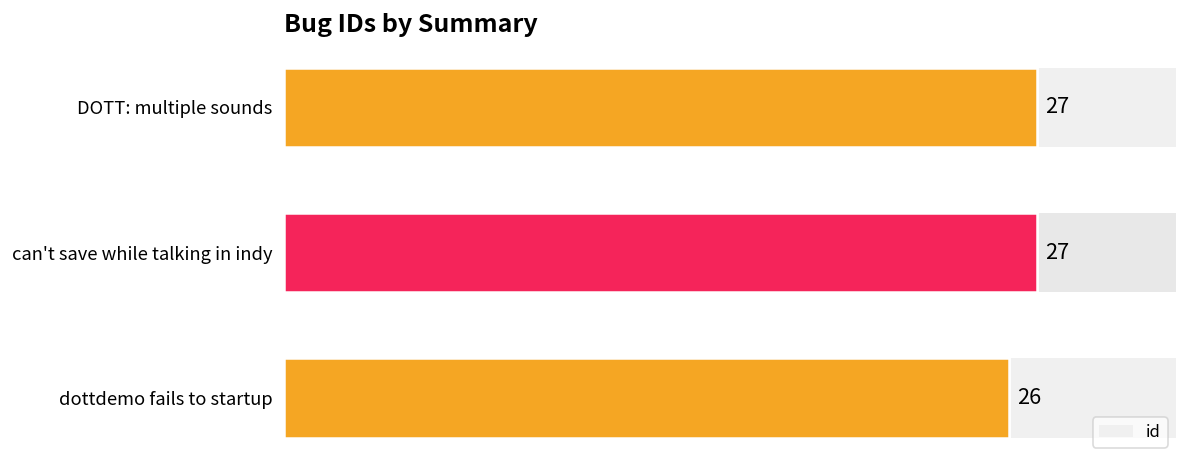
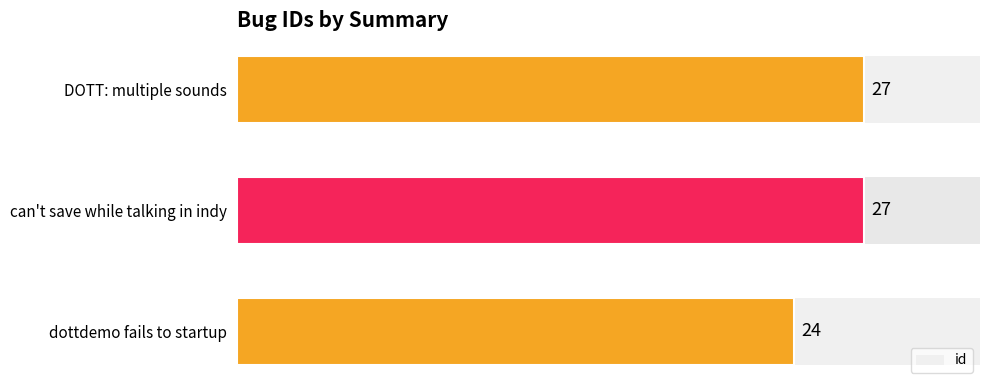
  {
    "DOTT: multiple sounds": 27,
    "can't save while talking in indy": 27,
-   "dottdemo fails to startup": 26
+   "dottdemo fails to startup": 24
  }
